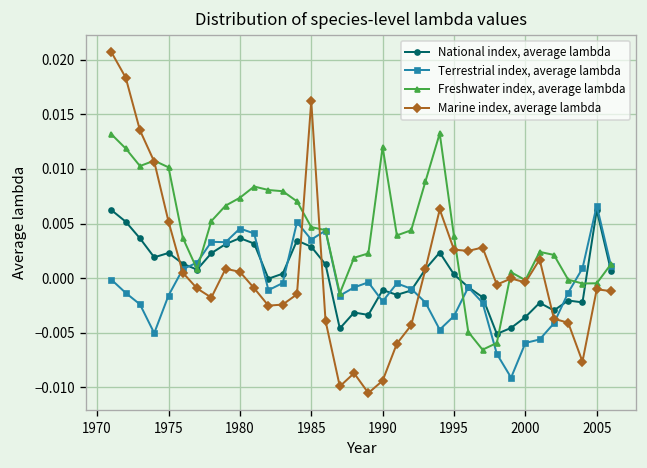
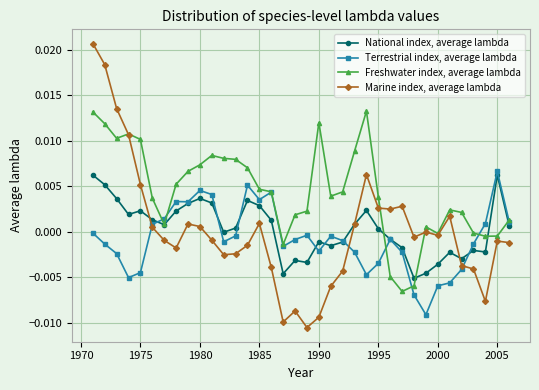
  {
    "National index, average lambda": {
      "1975": 0.002,
      "1980": 0.004,
      "1985": 0.003,
      "1990": -0.001,
      "1995": 0.000,
      "2000": -0.004,
      "2005": 0.006
    },
    "Terrestrial index, average lambda": {
-     "1975": -0.002,
+     "1975": -0.005,
      "1980": 0.005,
      "1985": 0.004,
      "1990": -0.002,
      "1995": -0.003,
      "2000": -0.006,
      "2005": 0.007
    },
    "Freshwater index, average lambda": {
      "1975": 0.010,
      "1980": 0.007,
      "1985": 0.005,
      "1990": 0.012,
      "1995": 0.004,
      "2005": 0.000
    },
    "Marine index, average lambda": {
      "1975": 0.005,
      "1980": 0.001,
-     "1985": 0.016,
+     "1985": 0.001,
      "1990": -0.009,
      "1995": 0.003,
      "2005": -0.001
    }
  }
